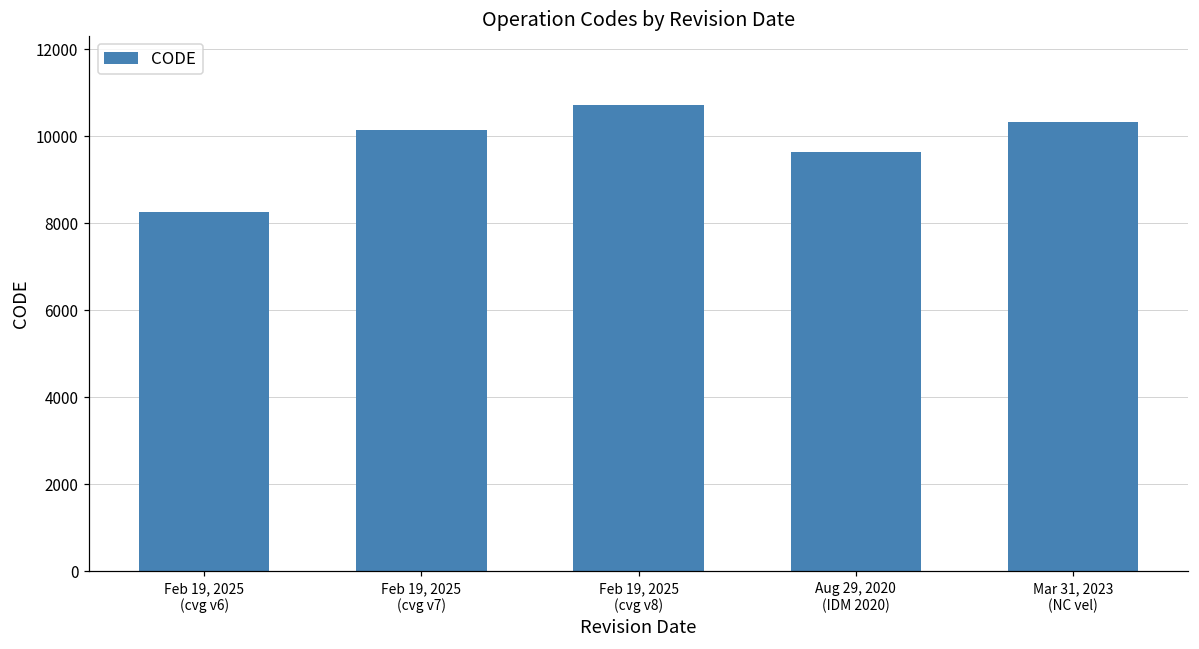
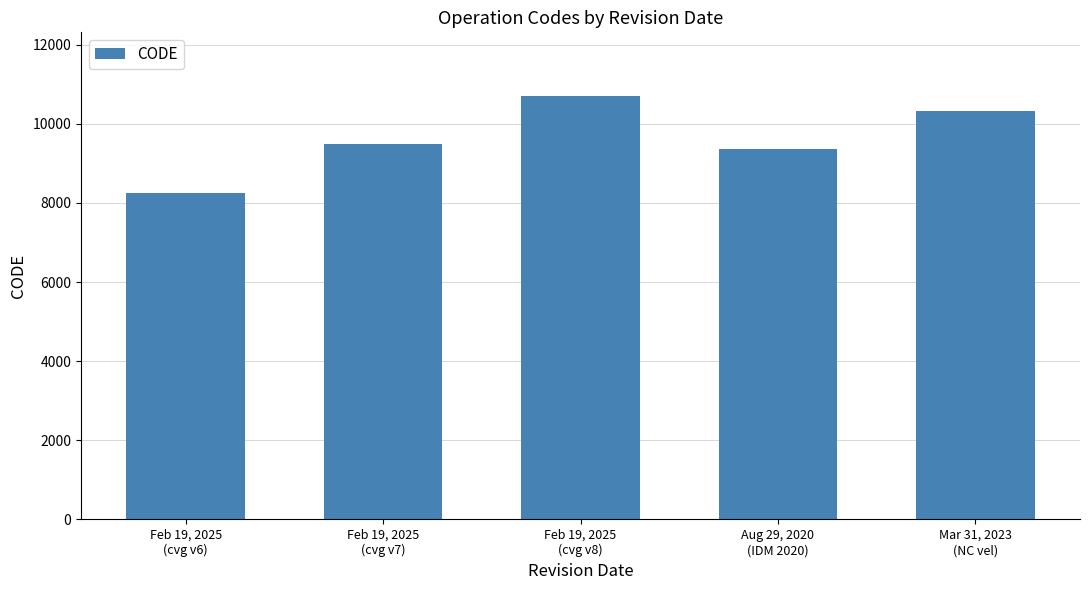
  {
    "Feb 19, 2025 (cvg v6)": 8300,
-   "Feb 19, 2025 (cvg v7)": 10100,
+   "Feb 19, 2025 (cvg v7)": 9500,
    "Feb 19, 2025 (cvg v8)": 10700,
-   "Aug 29, 2020 (IDM 2020)": 9600,
+   "Aug 29, 2020 (IDM 2020)": 9400,
    "Mar 31, 2023 (NC vel)": 10300
  }
